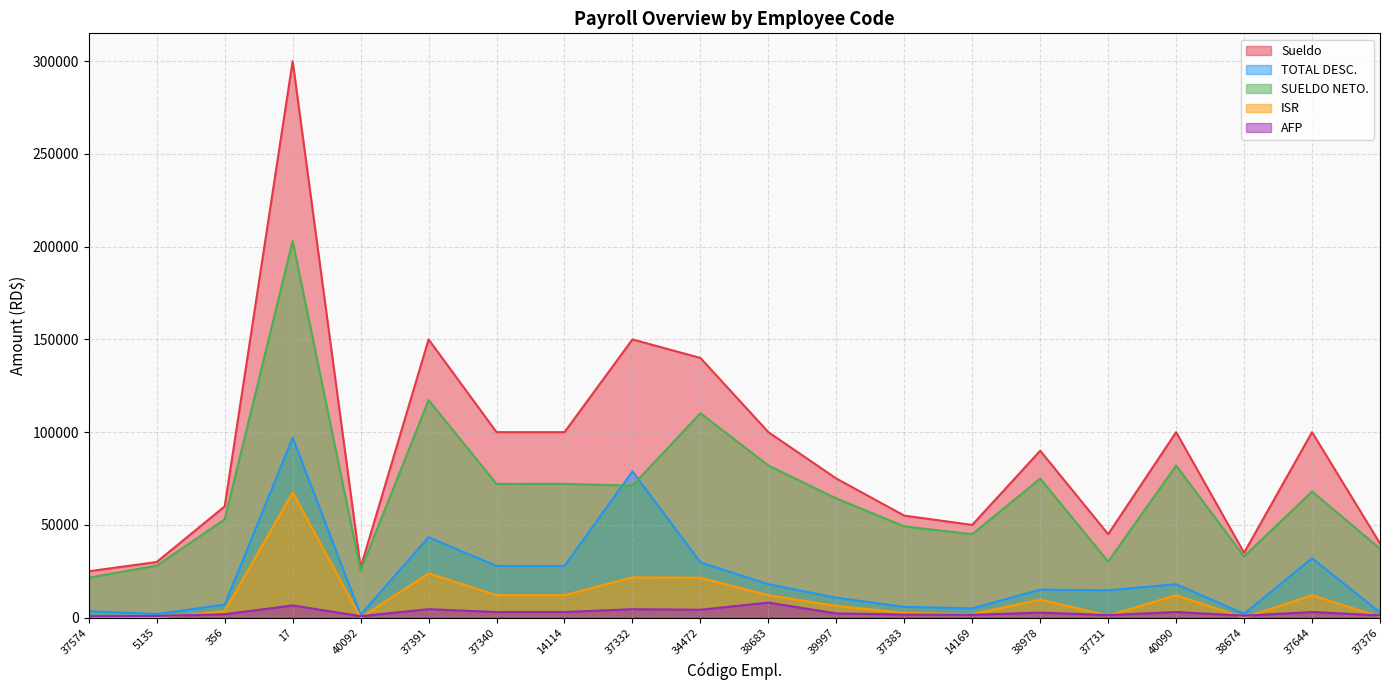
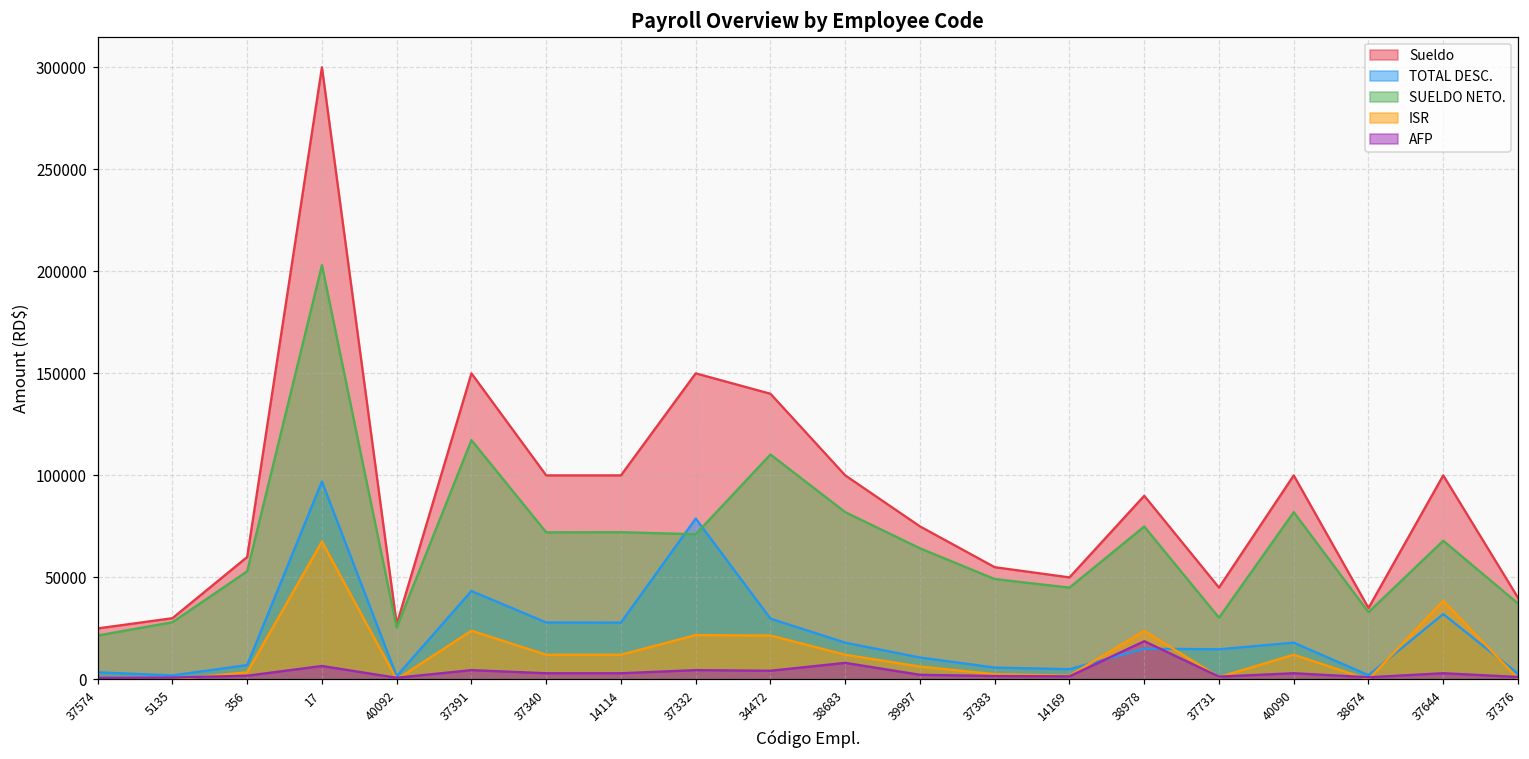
  {
    "Sueldo": {
      "37574": 25000,
      "5135": 30000,
      "356": 60000,
      "17": 300000,
      "40092": 27000,
      "37391": 150000,
      "37340": 100000,
      "14114": 100000,
      "37332": 150000,
      "34472": 140000,
      "38683": 100000,
      "39997": 75000,
      "37383": 55000,
      "14169": 50000,
      "38978": 90000,
      "37731": 45000,
      "40090": 100000,
      "38674": 35000,
      "37644": 100000,
      "37376": 40000
    },
    "TOTAL DESC.": {
      "37574": 3000,
      "356": 7000,
      "17": 97000,
      "37391": 43000,
      "37340": 28000,
      "14114": 28000,
      "37332": 79000,
      "34472": 30000,
      "38683": 18000,
      "39997": 11000,
      "37383": 6000,
      "14169": 5000,
      "38978": 15000,
      "37731": 15000,
      "40090": 18000,
      "37644": 32000,
      "37376": 3000
    },
    "SUELDO NETO.": {
      "37574": 22000,
      "5135": 28000,
      "356": 53000,
      "17": 203000,
      "40092": 25000,
      "37391": 117000,
      "37340": 72000,
      "14114": 72000,
      "37332": 71000,
      "34472": 110000,
      "38683": 82000,
      "39997": 64000,
      "37383": 49000,
      "14169": 45000,
      "38978": 75000,
      "37731": 30000,
      "40090": 82000,
      "38674": 33000,
      "37644": 68000,
      "37376": 37000
    },
    "ISR": {
      "356": 3000,
      "17": 68000,
      "37391": 24000,
      "37340": 12000,
      "14114": 12000,
      "37332": 22000,
      "34472": 22000,
      "38683": 12000,
      "39997": 6000,
-     "38978": 10000,
+     "38978": 24000,
      "40090": 12000,
-     "37644": 12000
+     "37644": 39000
    },
    "AFP": {
      "356": 2000,
      "17": 7000,
      "37391": 5000,
      "37340": 3000,
      "14114": 3000,
      "37332": 5000,
      "34472": 4000,
      "38683": 8000,
      "39997": 2000,
-     "38978": 3000,
+     "38978": 19000,
      "40090": 3000,
      "37644": 3000
    }
  }
